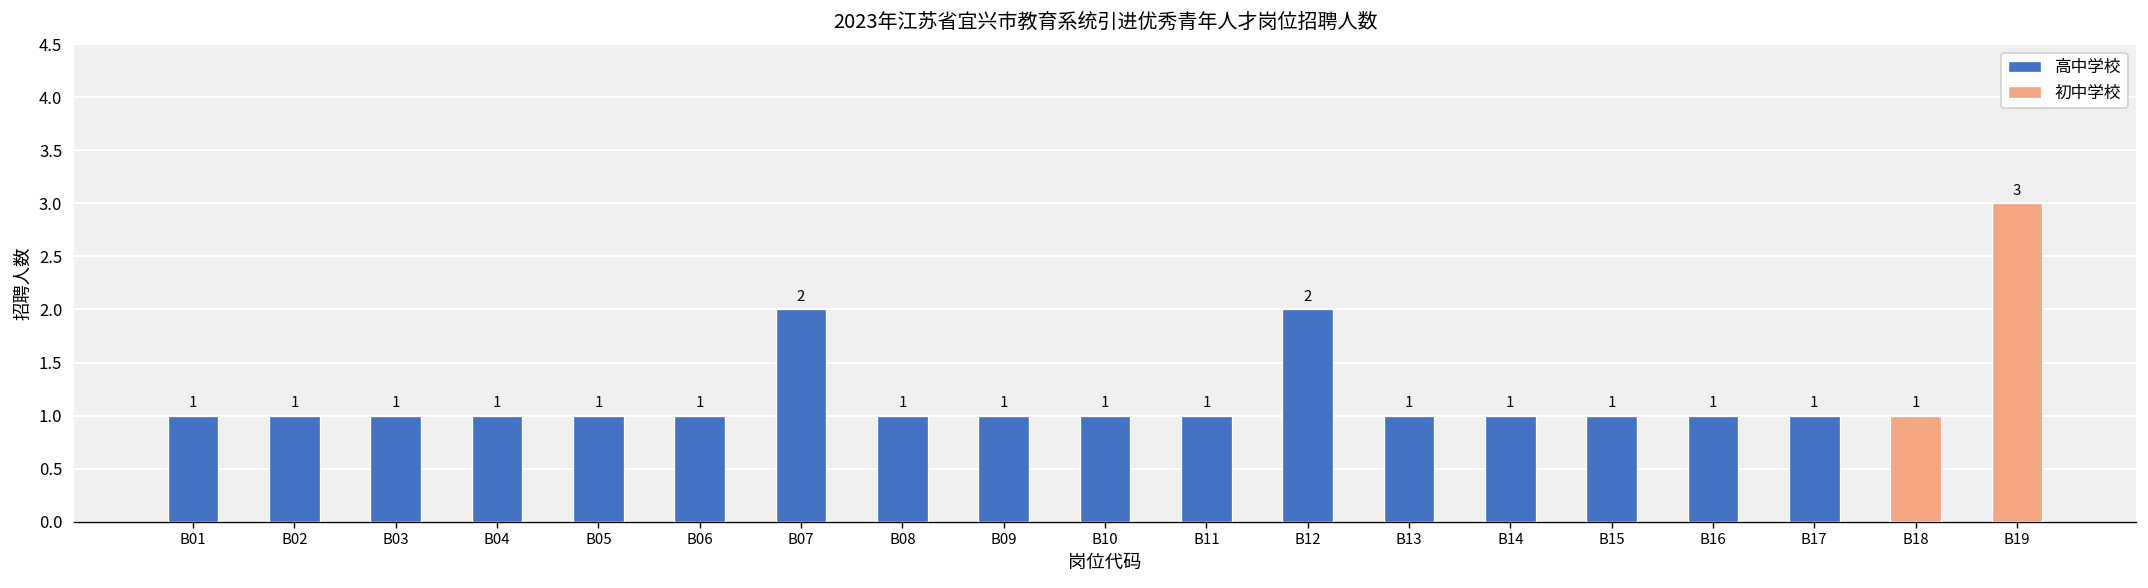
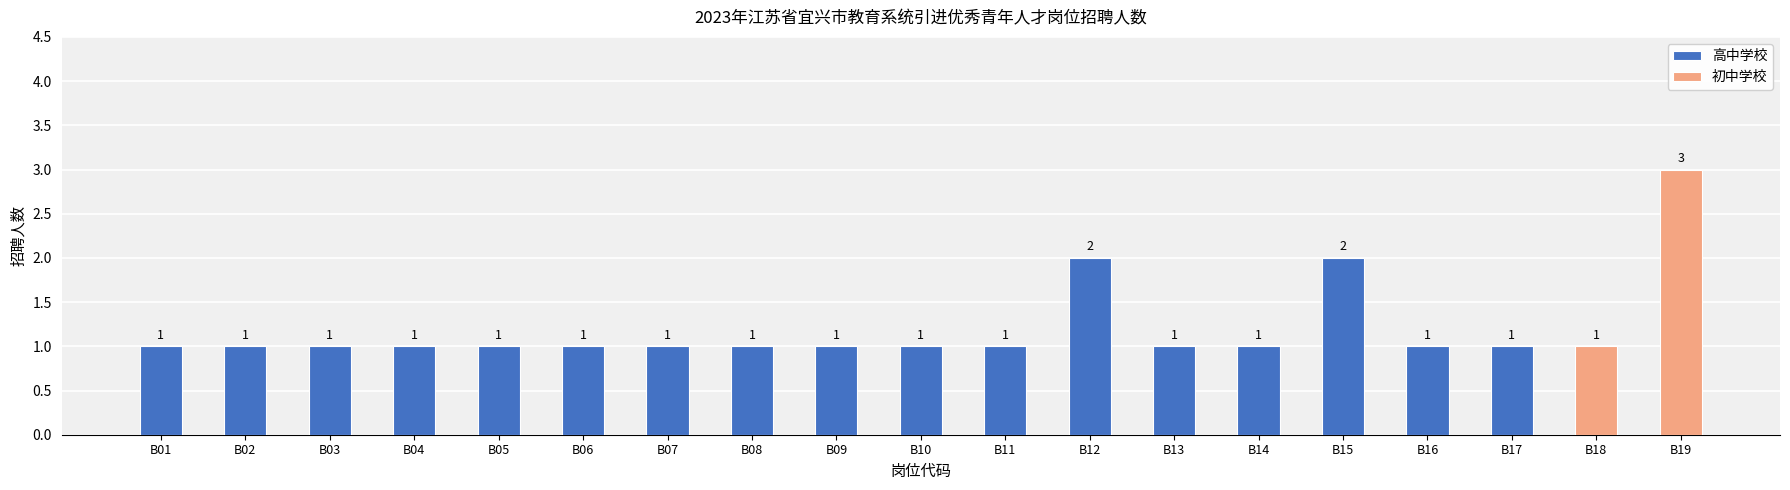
  {
    "高中学校": {
      "B01": 1,
      "B02": 1,
      "B03": 1,
      "B04": 1,
      "B05": 1,
      "B06": 1,
-     "B07": 2,
+     "B07": 1,
      "B08": 1,
      "B09": 1,
      "B10": 1,
      "B11": 1,
      "B12": 2,
      "B13": 1,
      "B14": 1,
-     "B15": 1,
+     "B15": 2,
      "B16": 1,
      "B17": 1
    },
    "初中学校": {
      "B18": 1,
      "B19": 3
    }
  }
